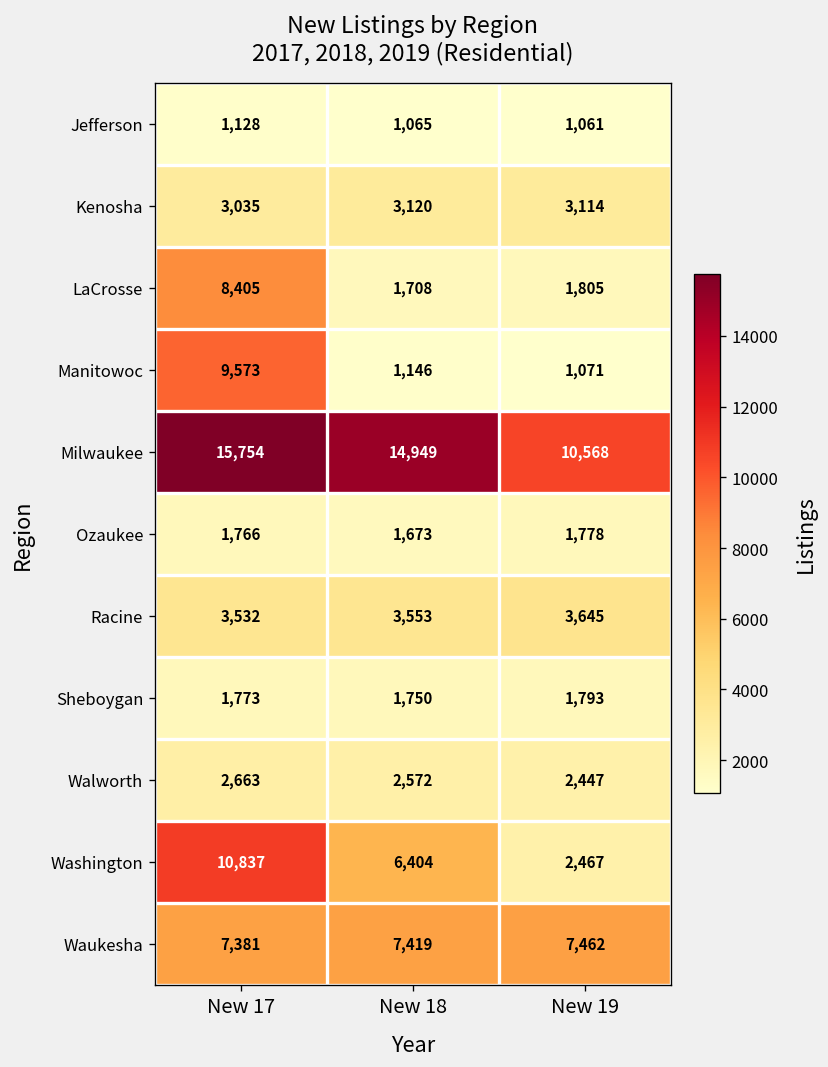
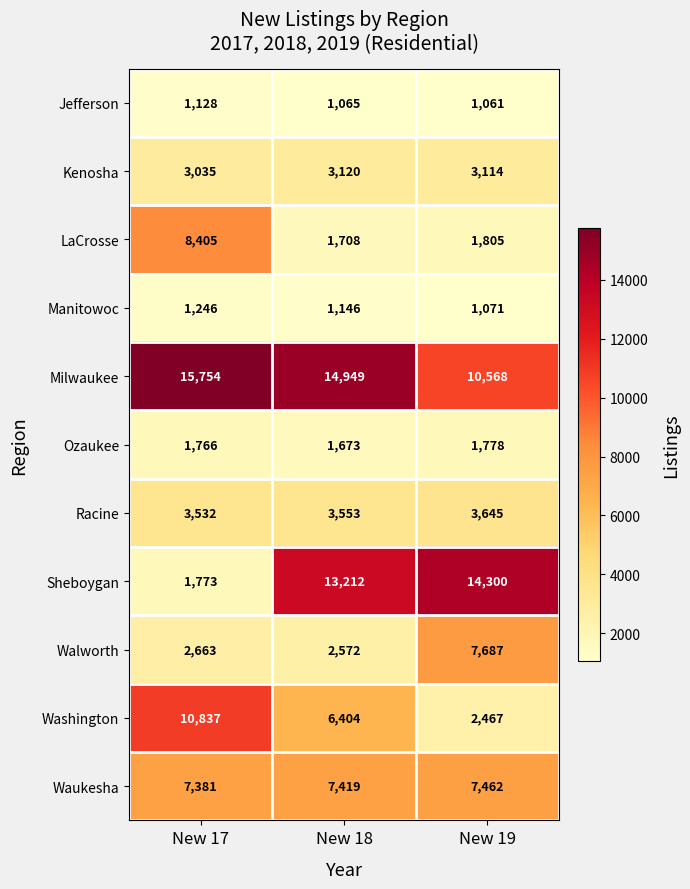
  {
    "Jefferson": {
      "New 17": "1,128",
      "New 18": "1,065",
      "New 19": "1,061"
    },
    "Kenosha": {
      "New 17": "3,035",
      "New 18": "3,120",
      "New 19": "3,114"
    },
    "LaCrosse": {
      "New 17": "8,405",
      "New 18": "1,708",
      "New 19": "1,805"
    },
    "Manitowoc": {
-     "New 17": "9,573",
+     "New 17": "1,246",
      "New 18": "1,146",
      "New 19": "1,071"
    },
    "Milwaukee": {
      "New 17": "15,754",
      "New 18": "14,949",
      "New 19": "10,568"
    },
    "Ozaukee": {
      "New 17": "1,766",
      "New 18": "1,673",
      "New 19": "1,778"
    },
    "Racine": {
      "New 17": "3,532",
      "New 18": "3,553",
      "New 19": "3,645"
    },
    "Sheboygan": {
      "New 17": "1,773",
-     "New 18": "1,750",
-     "New 19": "1,793"
+     "New 18": "13,212",
+     "New 19": "14,300"
    },
    "Walworth": {
      "New 17": "2,663",
      "New 18": "2,572",
-     "New 19": "2,447"
+     "New 19": "7,687"
    },
    "Washington": {
      "New 17": "10,837",
      "New 18": "6,404",
      "New 19": "2,467"
    },
    "Waukesha": {
      "New 17": "7,381",
      "New 18": "7,419",
      "New 19": "7,462"
    }
  }
